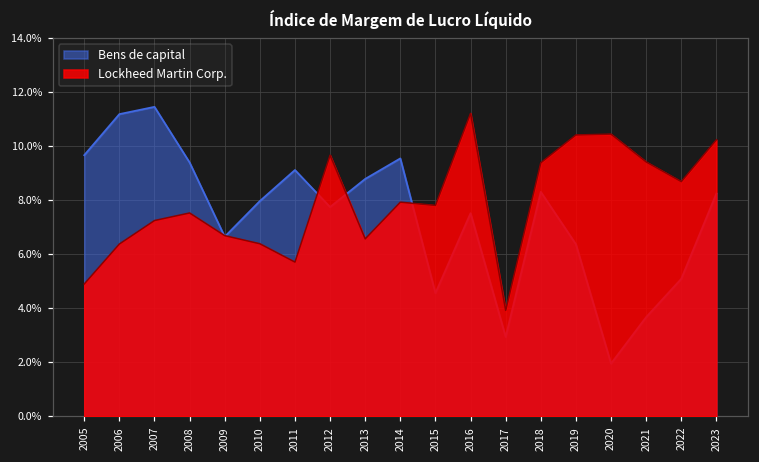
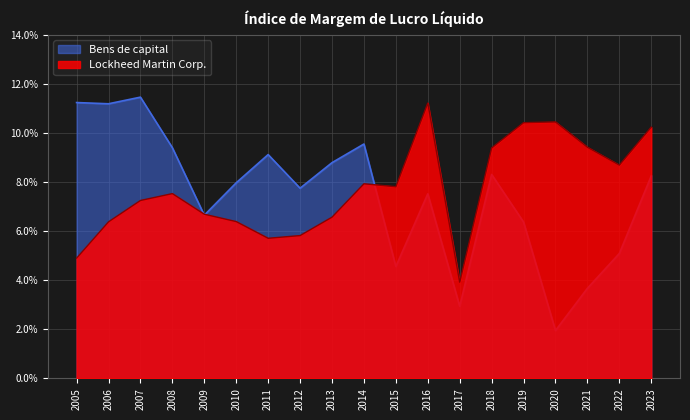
  {
    "Bens de capital": {
-     "2005": "9.7%",
+     "2005": "11.2%",
      "2006": "11.2%",
      "2007": "11.5%",
      "2008": "9.4%",
      "2010": "8.0%",
      "2011": "9.1%",
      "2012": "7.8%",
      "2013": "8.8%",
      "2014": "9.6%",
      "2015": "4.6%",
      "2016": "7.5%",
      "2017": "2.9%",
      "2018": "8.3%",
      "2019": "6.4%",
      "2020": "2.0%",
      "2021": "3.7%",
      "2022": "5.1%",
      "2023": "8.3%"
    },
    "Lockheed Martin Corp.": {
      "2005": "4.9%",
      "2006": "6.4%",
      "2007": "7.2%",
      "2008": "7.5%",
      "2010": "6.4%",
      "2011": "5.7%",
-     "2012": "9.7%",
+     "2012": "5.8%",
      "2013": "6.6%",
      "2014": "7.9%",
      "2015": "7.8%",
      "2016": "11.2%",
      "2017": "3.9%",
      "2018": "9.4%",
      "2019": "10.4%",
      "2020": "10.5%",
      "2021": "9.4%",
      "2022": "8.7%",
      "2023": "10.2%"
    }
  }
